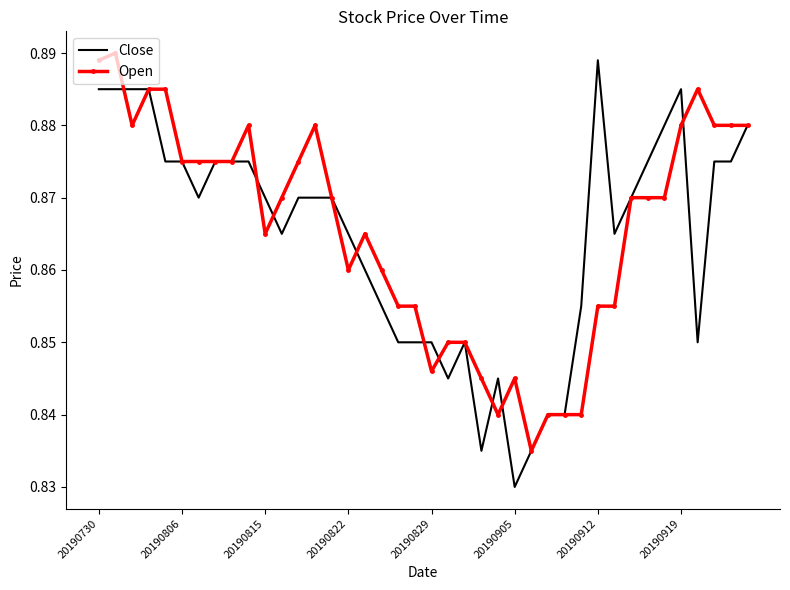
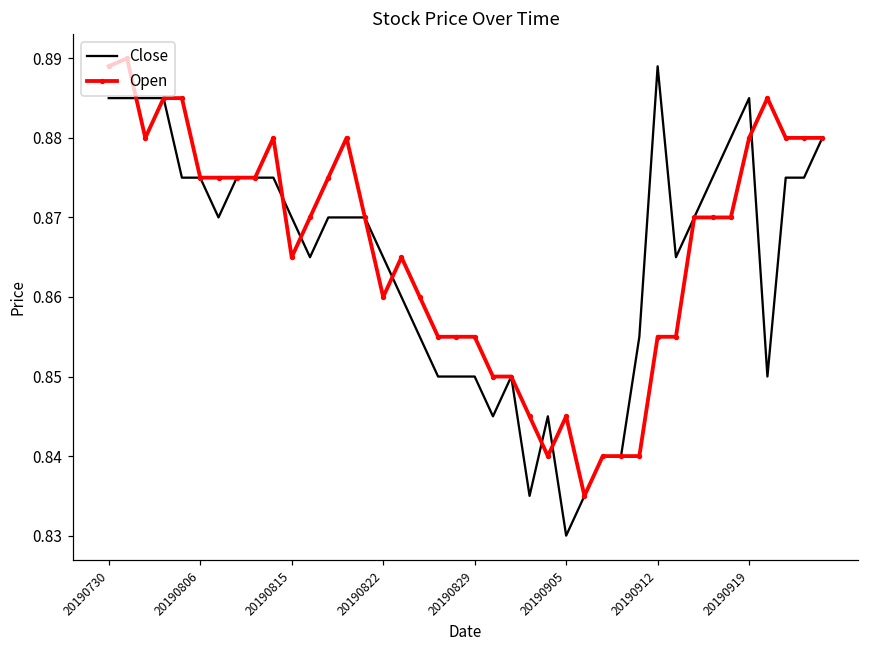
  {
    "Close": {
      "20190730": 0.885,
      "20190815": 0.870,
      "20190822": 0.865,
      "20190829": 0.850,
      "20190905": 0.830,
      "20190912": 0.889,
      "20190919": 0.885
    },
    "Open": {
      "20190815": 0.865,
      "20190822": 0.860,
-     "20190829": 0.846,
+     "20190829": 0.855,
      "20190905": 0.845,
      "20190912": 0.855,
      "20190919": 0.880
    }
  }
